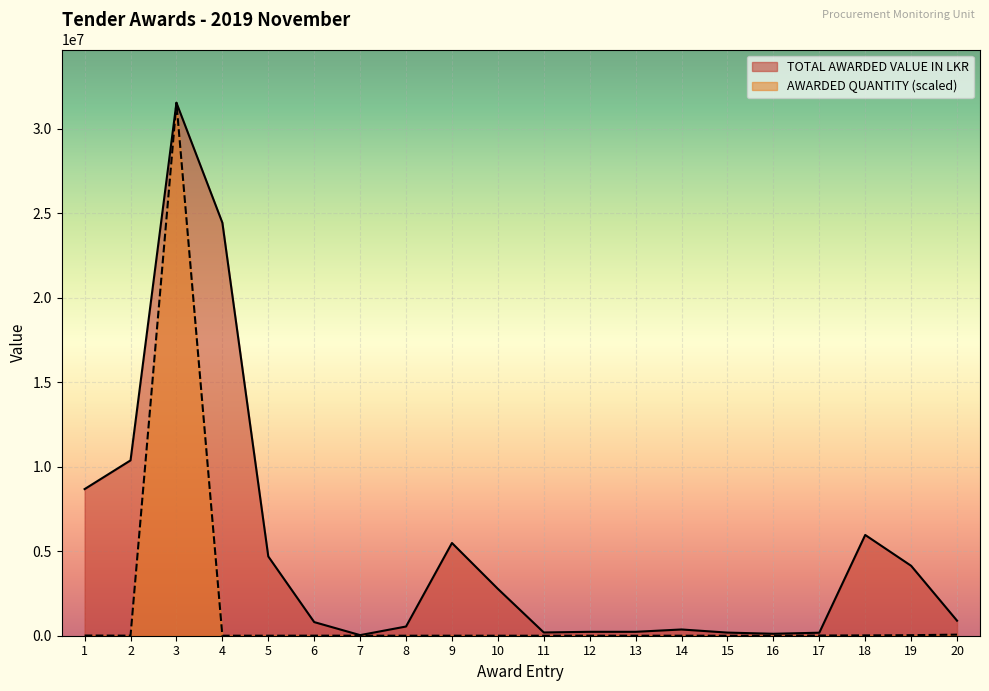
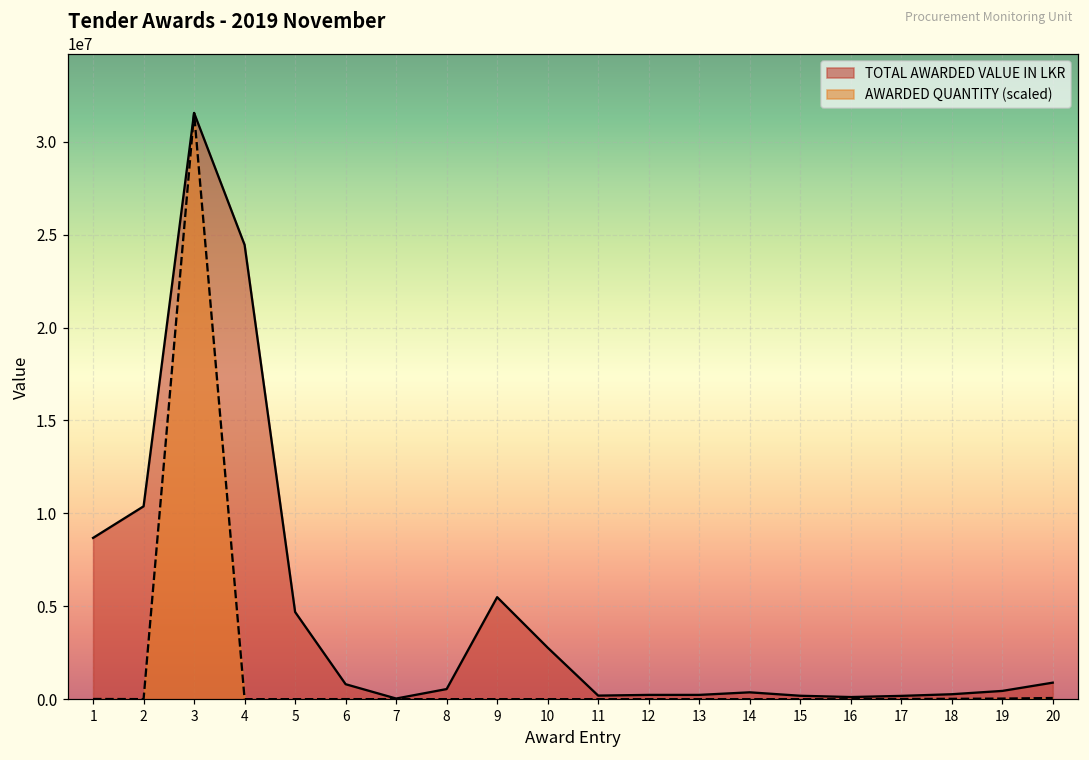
  {
    "TOTAL AWARDED VALUE IN LKR": {
      "1": 8700000,
      "2": 10400000,
      "4": 24500000,
      "5": 4700000,
      "6": 800000,
      "8": 500000,
      "9": 5500000,
      "10": 2800000,
      "11": 200000,
      "12": 200000,
      "13": 200000,
      "14": 400000,
      "15": 200000,
      "17": 200000,
-     "18": 6000000,
-     "19": 4100000,
+     "18": 300000,
+     "19": 400000,
      "20": 900000
    },
    "AWARDED QUANTITY (scaled)": {
      "1": 0,
      "2": 0,
      "4": 0,
      "5": 0,
      "6": 0,
      "8": 0,
      "9": 0,
      "10": 0,
      "11": 0,
      "12": 0,
      "13": 0,
      "14": 0,
      "15": 0,
      "17": 0,
      "18": 0,
      "19": 0,
      "20": 100000
    }
  }
